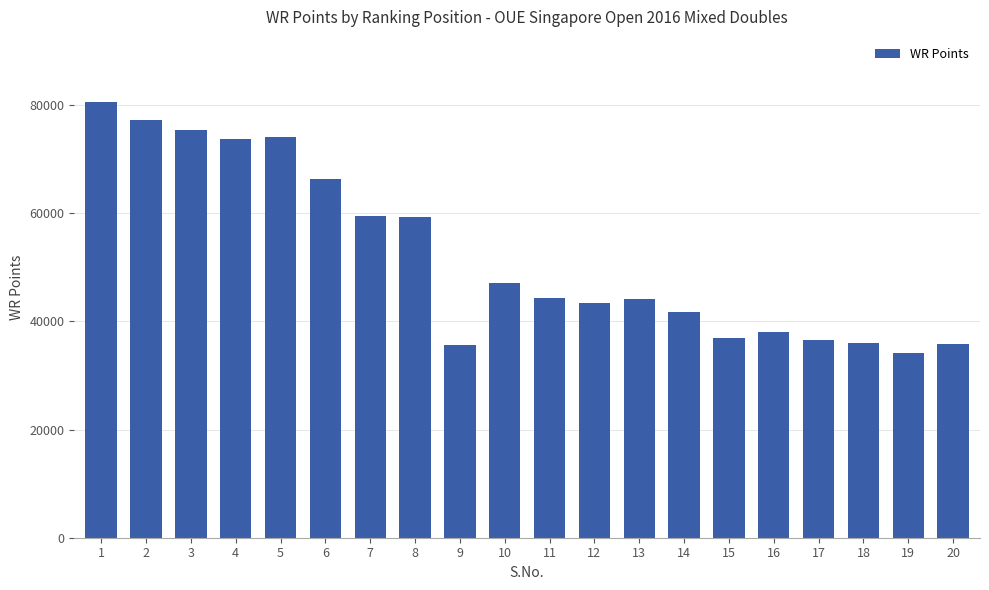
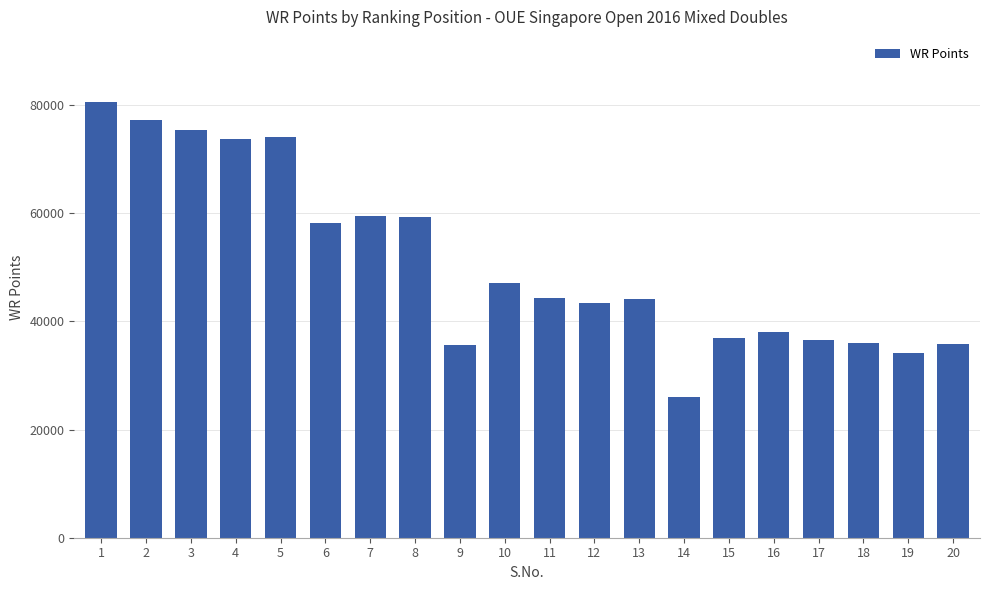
  {
    "1": 81000,
    "2": 77000,
    "3": 75000,
    "4": 74000,
    "5": 74000,
-   "6": 66000,
+   "6": 58000,
    "7": 59000,
    "8": 59000,
    "9": 36000,
    "10": 47000,
    "11": 44000,
    "12": 43000,
    "13": 44000,
-   "14": 42000,
+   "14": 26000,
    "15": 37000,
    "16": 38000,
    "17": 37000,
    "18": 36000,
    "19": 34000,
    "20": 36000
  }
